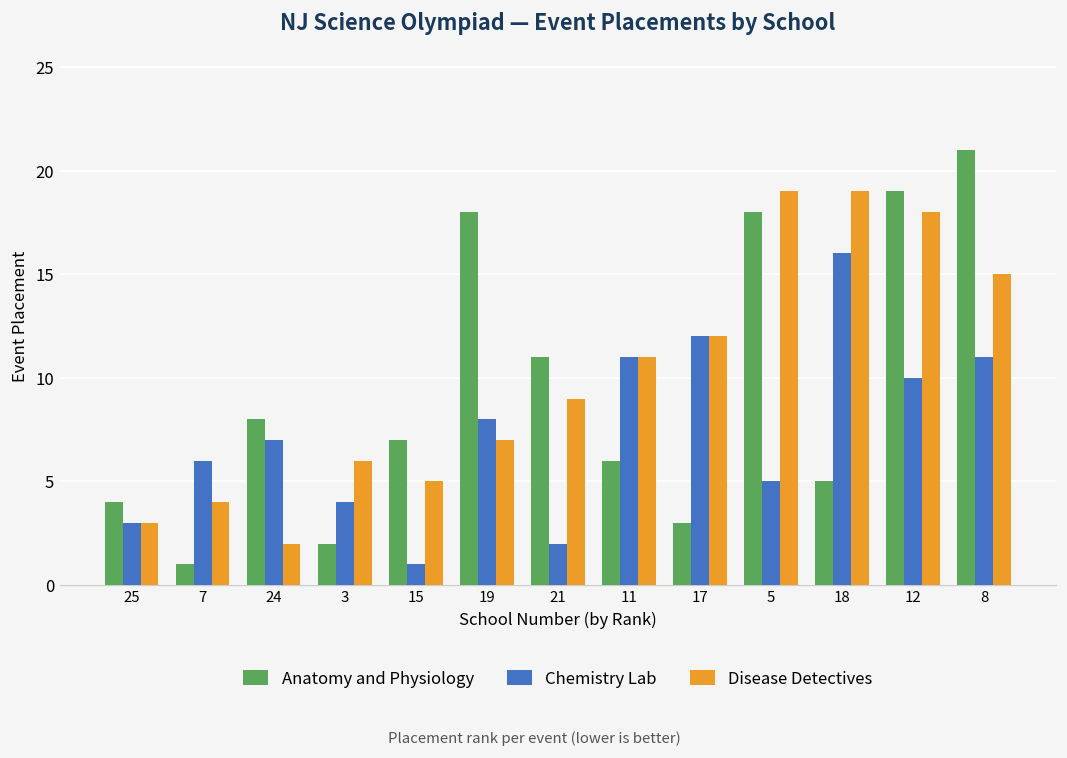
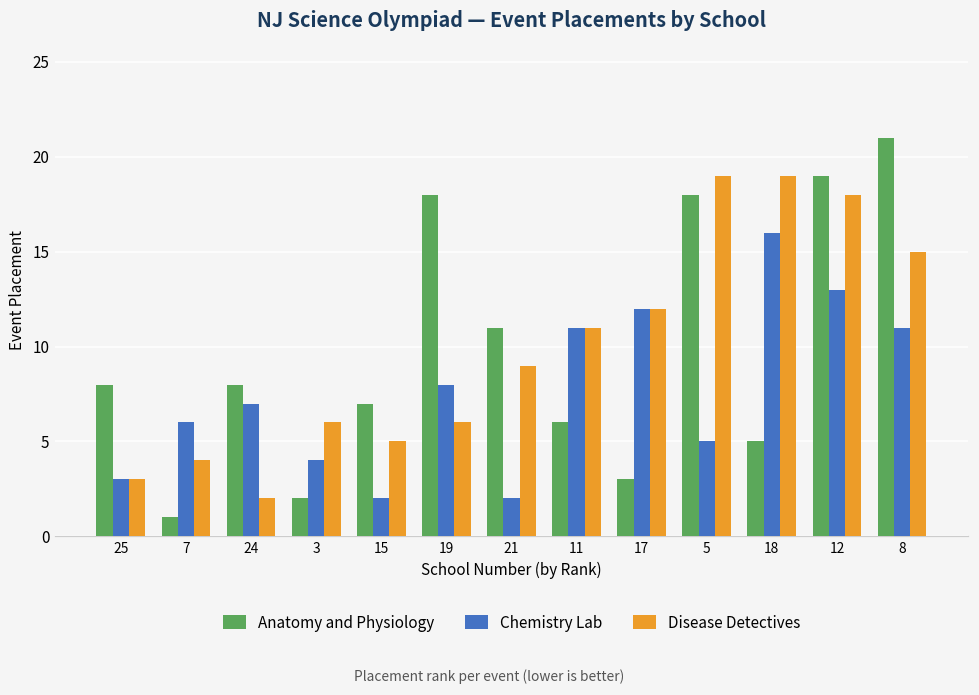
  {
    "Anatomy and Physiology": {
-     "25": 4,
+     "25": 8,
      "7": 1,
      "24": 8,
      "3": 2,
      "15": 7,
      "19": 18,
      "21": 11,
      "11": 6,
      "17": 3,
      "5": 18,
      "18": 5,
      "12": 19,
      "8": 21
    },
    "Chemistry Lab": {
      "25": 3,
      "7": 6,
      "24": 7,
      "3": 4,
-     "15": 1,
+     "15": 2,
      "19": 8,
      "21": 2,
      "11": 11,
      "17": 12,
      "5": 5,
      "18": 16,
-     "12": 10,
+     "12": 13,
      "8": 11
    },
    "Disease Detectives": {
      "25": 3,
      "7": 4,
      "24": 2,
      "3": 6,
      "15": 5,
-     "19": 7,
+     "19": 6,
      "21": 9,
      "11": 11,
      "17": 12,
      "5": 19,
      "18": 19,
      "12": 18,
      "8": 15
    }
  }
